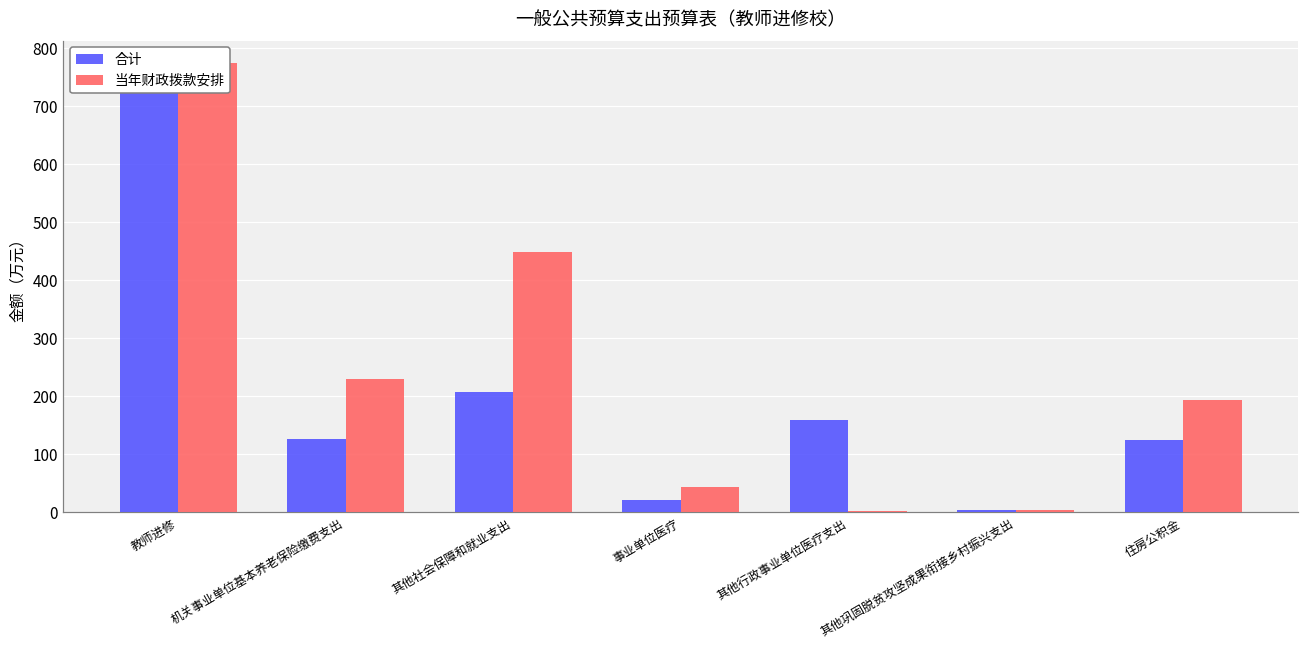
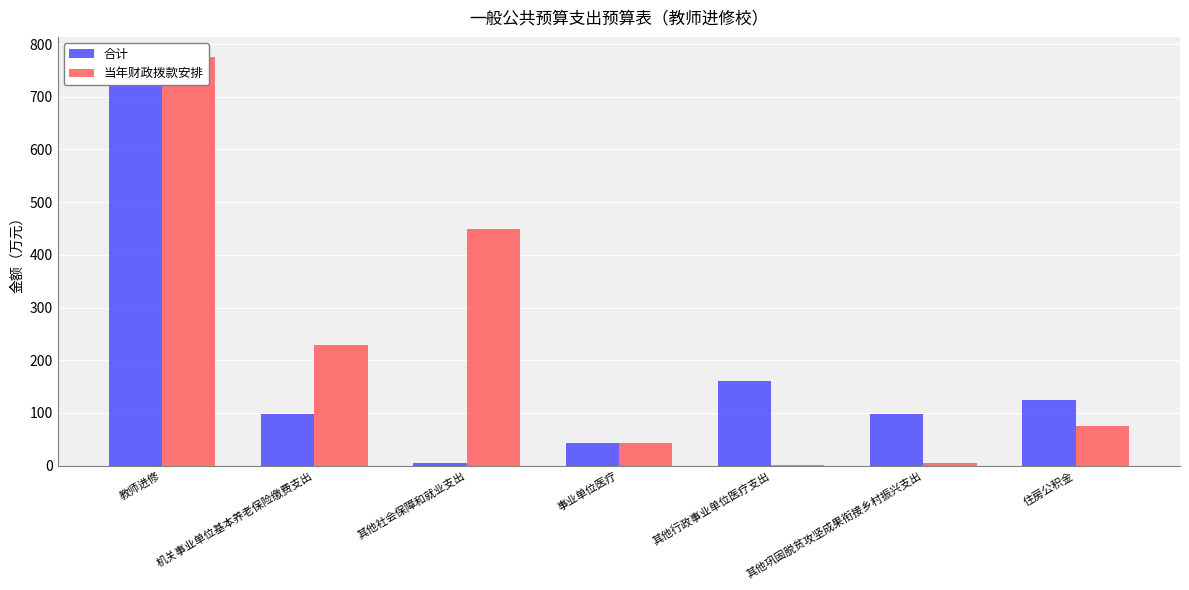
  {
    "合计": {
-     "机关事业单位基本养老保险缴费支出": 130,
-     "其他社会保障和就业支出": 210,
-     "事业单位医疗": 20,
+     "机关事业单位基本养老保险缴费支出": 100,
+     "其他社会保障和就业支出": 10,
+     "事业单位医疗": 40,
      "其他行政事业单位医疗支出": 160,
-     "其他巩固脱贫攻坚成果衔接乡村振兴支出": 0,
+     "其他巩固脱贫攻坚成果衔接乡村振兴支出": 100,
      "住房公积金": 120
    },
    "当年财政拨款安排": {
      "机关事业单位基本养老保险缴费支出": 230,
      "其他社会保障和就业支出": 450,
      "事业单位医疗": 40,
-     "住房公积金": 190
+     "住房公积金": 80
    }
  }
